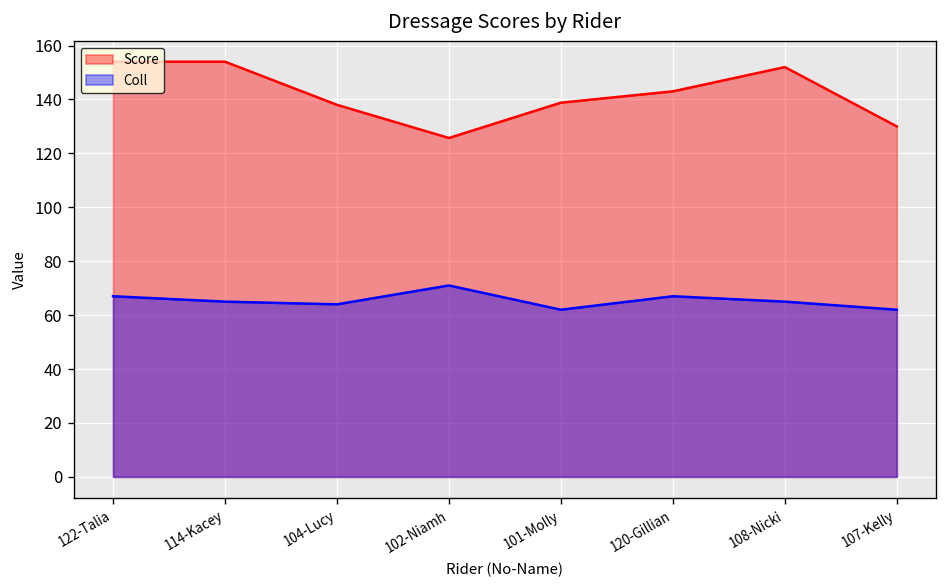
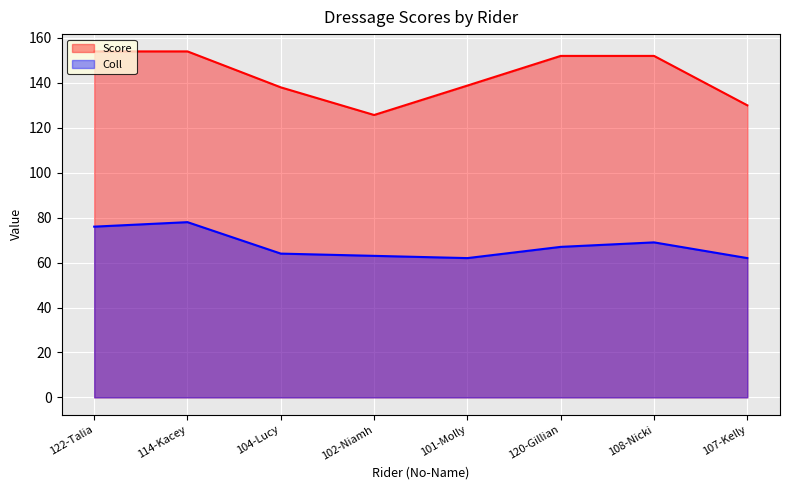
  {
    "Score": {
      "114-Kacey": 154,
      "104-Lucy": 138,
      "102-Niamh": 126,
      "101-Molly": 139,
-     "120-Gillian": 143,
+     "120-Gillian": 152,
      "108-Nicki": 152,
      "107-Kelly": 130
    },
    "Coll": {
-     "122-Talia": 67,
-     "114-Kacey": 65,
+     "122-Talia": 76,
+     "114-Kacey": 78,
      "104-Lucy": 64,
-     "102-Niamh": 71,
+     "102-Niamh": 63,
      "101-Molly": 62,
      "120-Gillian": 67,
-     "108-Nicki": 65,
+     "108-Nicki": 69,
      "107-Kelly": 62
    }
  }
